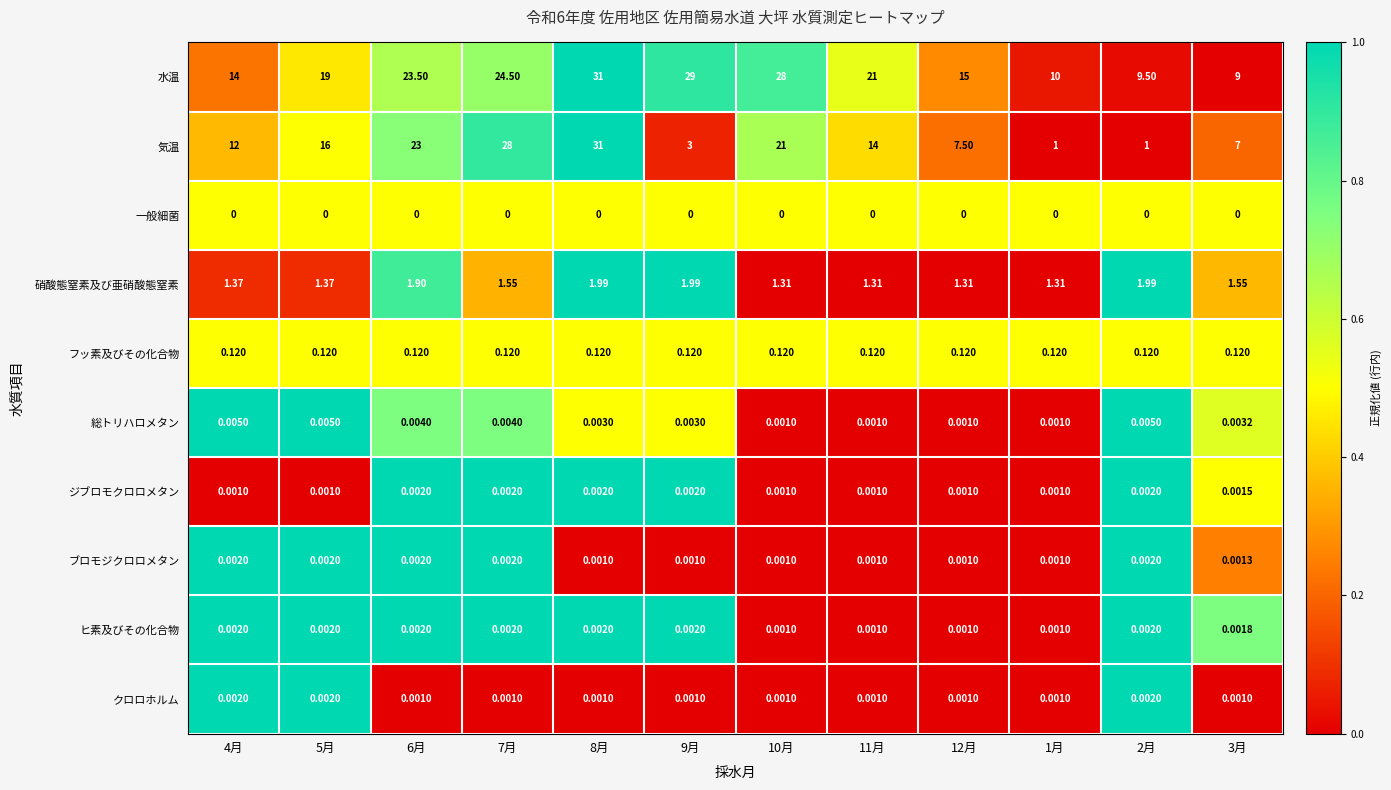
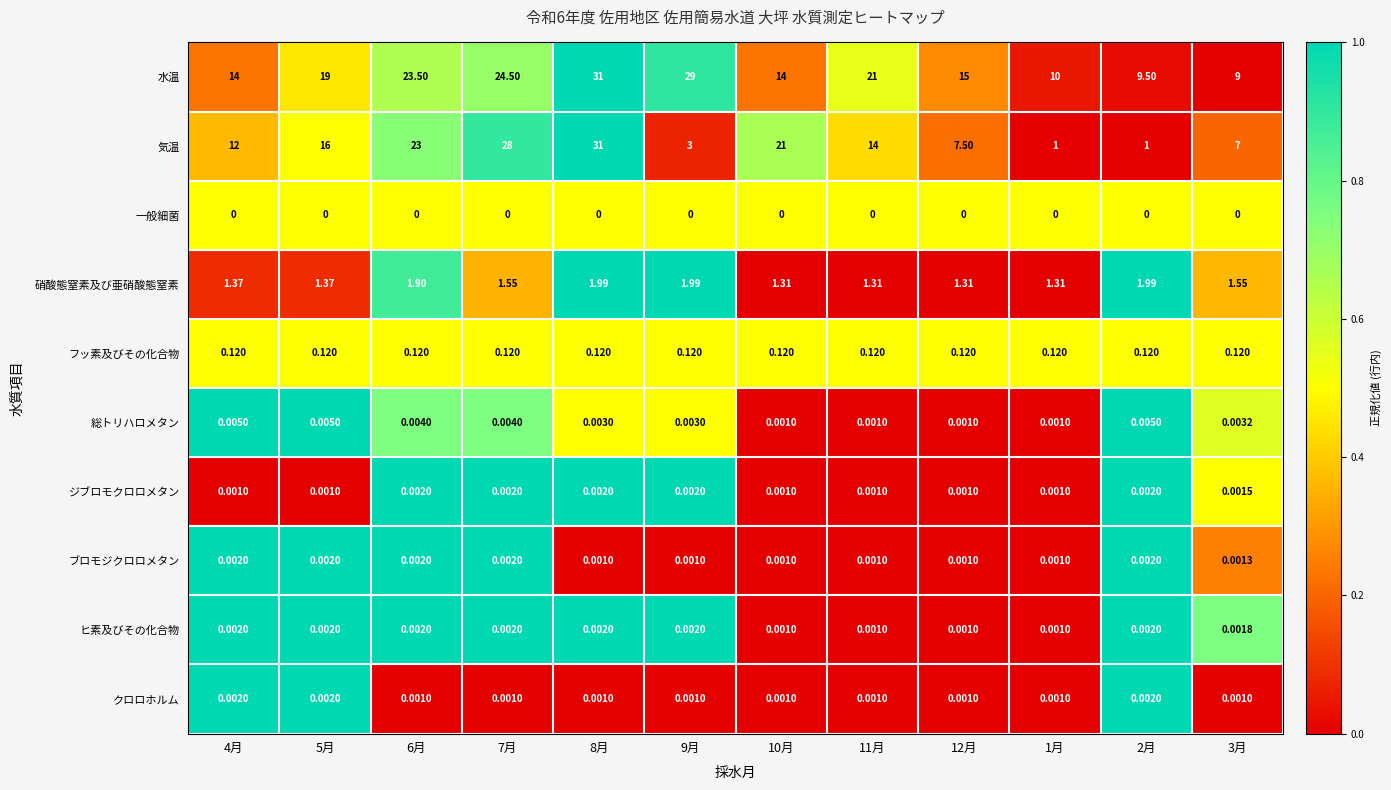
  {
    "水温": {
      "4月": 14,
      "5月": 19,
      "6月": 23.50,
      "7月": 24.50,
      "8月": 31,
      "9月": 29,
-     "10月": 28,
+     "10月": 14,
      "11月": 21,
      "12月": 15,
      "1月": 10,
      "2月": 9.50,
      "3月": 9
    },
    "気温": {
      "4月": 12,
      "5月": 16,
      "6月": 23,
      "7月": 28,
      "8月": 31,
      "9月": 3,
      "10月": 21,
      "11月": 14,
      "12月": 7.50,
      "1月": 1,
      "2月": 1,
      "3月": 7
    },
    "一般細菌": {
      "4月": 0,
      "5月": 0,
      "6月": 0,
      "7月": 0,
      "8月": 0,
      "9月": 0,
      "10月": 0,
      "11月": 0,
      "12月": 0,
      "1月": 0,
      "2月": 0,
      "3月": 0
    },
    "硝酸態窒素及び亜硝酸態窒素": {
      "4月": 1.37,
      "5月": 1.37,
      "6月": 1.90,
      "7月": 1.55,
      "8月": 1.99,
      "9月": 1.99,
      "10月": 1.31,
      "11月": 1.31,
      "12月": 1.31,
      "1月": 1.31,
      "2月": 1.99,
      "3月": 1.55
    },
    "フッ素及びその化合物": {
      "4月": 0.120,
      "5月": 0.120,
      "6月": 0.120,
      "7月": 0.120,
      "8月": 0.120,
      "9月": 0.120,
      "10月": 0.120,
      "11月": 0.120,
      "12月": 0.120,
      "1月": 0.120,
      "2月": 0.120,
      "3月": 0.120
    },
    "総トリハロメタン": {
      "4月": 0.0050,
      "5月": 0.0050,
      "6月": 0.0040,
      "7月": 0.0040,
      "8月": 0.0030,
      "9月": 0.0030,
      "10月": 0.0010,
      "11月": 0.0010,
      "12月": 0.0010,
      "1月": 0.0010,
      "2月": 0.0050,
      "3月": 0.0032
    },
    "ジブロモクロロメタン": {
      "4月": 0.0010,
      "5月": 0.0010,
      "6月": 0.0020,
      "7月": 0.0020,
      "8月": 0.0020,
      "9月": 0.0020,
      "10月": 0.0010,
      "11月": 0.0010,
      "12月": 0.0010,
      "1月": 0.0010,
      "2月": 0.0020,
      "3月": 0.0015
    },
    "ブロモジクロロメタン": {
      "4月": 0.0020,
      "5月": 0.0020,
      "6月": 0.0020,
      "7月": 0.0020,
      "8月": 0.0010,
      "9月": 0.0010,
      "10月": 0.0010,
      "11月": 0.0010,
      "12月": 0.0010,
      "1月": 0.0010,
      "2月": 0.0020,
      "3月": 0.0013
    },
    "ヒ素及びその化合物": {
      "4月": 0.0020,
      "5月": 0.0020,
      "6月": 0.0020,
      "7月": 0.0020,
      "8月": 0.0020,
      "9月": 0.0020,
      "10月": 0.0010,
      "11月": 0.0010,
      "12月": 0.0010,
      "1月": 0.0010,
      "2月": 0.0020,
      "3月": 0.0018
    },
    "クロロホルム": {
      "4月": 0.0020,
      "5月": 0.0020,
      "6月": 0.0010,
      "7月": 0.0010,
      "8月": 0.0010,
      "9月": 0.0010,
      "10月": 0.0010,
      "11月": 0.0010,
      "12月": 0.0010,
      "1月": 0.0010,
      "2月": 0.0020,
      "3月": 0.0010
    }
  }
